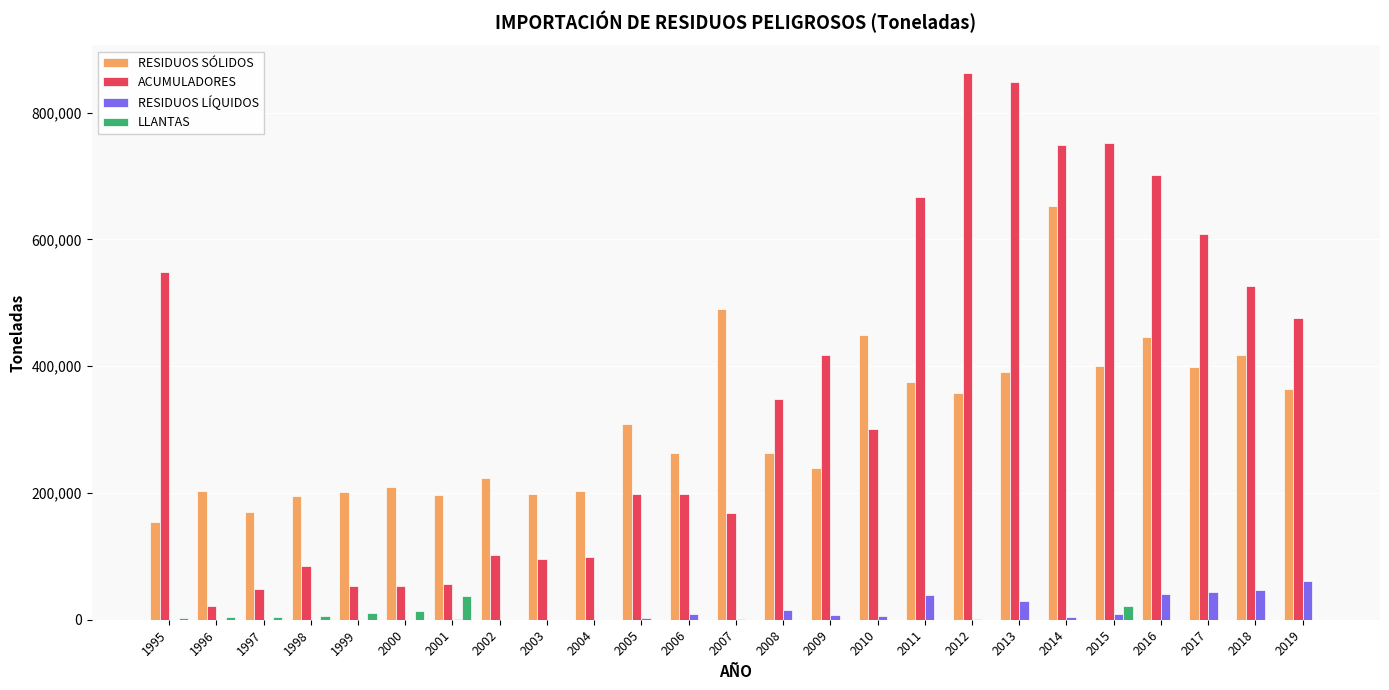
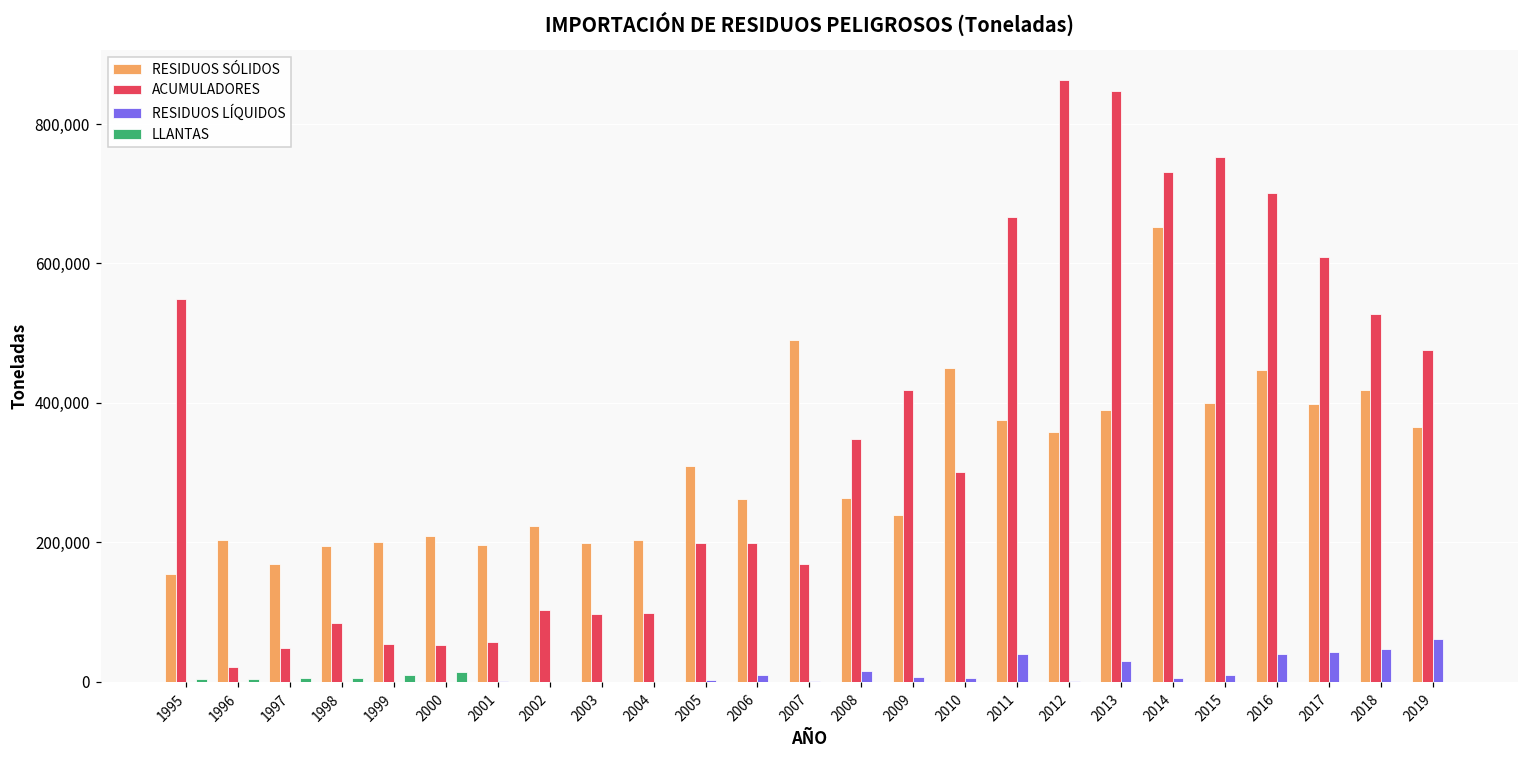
  {
    "RESIDUOS SÓLIDOS": {
      "1995": "150,000",
      "1996": "200,000",
      "1997": "170,000",
      "1998": "200,000",
      "1999": "200,000",
      "2000": "210,000",
      "2001": "200,000",
      "2002": "220,000",
      "2003": "200,000",
      "2004": "200,000",
      "2005": "310,000",
      "2006": "260,000",
      "2007": "490,000",
      "2008": "260,000",
      "2009": "240,000",
      "2010": "450,000",
      "2011": "370,000",
      "2012": "360,000",
      "2013": "390,000",
      "2014": "650,000",
      "2015": "400,000",
      "2016": "450,000",
      "2017": "400,000",
      "2018": "420,000",
      "2019": "360,000"
    },
    "ACUMULADORES": {
      "1995": "550,000",
      "1996": "20,000",
      "1997": "50,000",
      "1998": "80,000",
      "1999": "50,000",
      "2000": "50,000",
      "2001": "60,000",
      "2002": "100,000",
      "2003": "100,000",
      "2004": "100,000",
      "2005": "200,000",
      "2006": "200,000",
      "2007": "170,000",
      "2008": "350,000",
      "2009": "420,000",
      "2010": "300,000",
      "2011": "670,000",
      "2012": "860,000",
      "2013": "850,000",
-     "2014": "750,000",
+     "2014": "730,000",
      "2015": "750,000",
      "2016": "700,000",
      "2017": "610,000",
      "2018": "530,000",
      "2019": "480,000"
    },
    "RESIDUOS LÍQUIDOS": {
      "1995": "0",
      "1996": "0",
      "1997": "0",
      "1998": "0",
      "2002": "0",
      "2003": "0",
      "2006": "10,000",
      "2008": "20,000",
      "2009": "10,000",
      "2010": "10,000",
      "2011": "40,000",
      "2013": "30,000",
      "2014": "0",
      "2015": "10,000",
      "2016": "40,000",
      "2017": "40,000",
      "2018": "50,000",
      "2019": "60,000"
    },
    "LLANTAS": {
      "1996": "0",
      "1997": "0",
      "1998": "10,000",
      "1999": "10,000",
      "2000": "10,000",
-     "2001": "40,000",
+     "2001": "0",
      "2002": "0",
      "2003": "0",
      "2004": "0",
      "2005": "0",
      "2006": "0",
      "2007": "0",
      "2008": "0",
      "2009": "0",
      "2010": "0",
      "2011": "0",
      "2012": "0",
      "2013": "0",
      "2014": "0",
-     "2015": "20,000",
+     "2015": "0",
      "2016": "0",
      "2017": "0",
      "2018": "0",
      "2019": "0"
    }
  }
